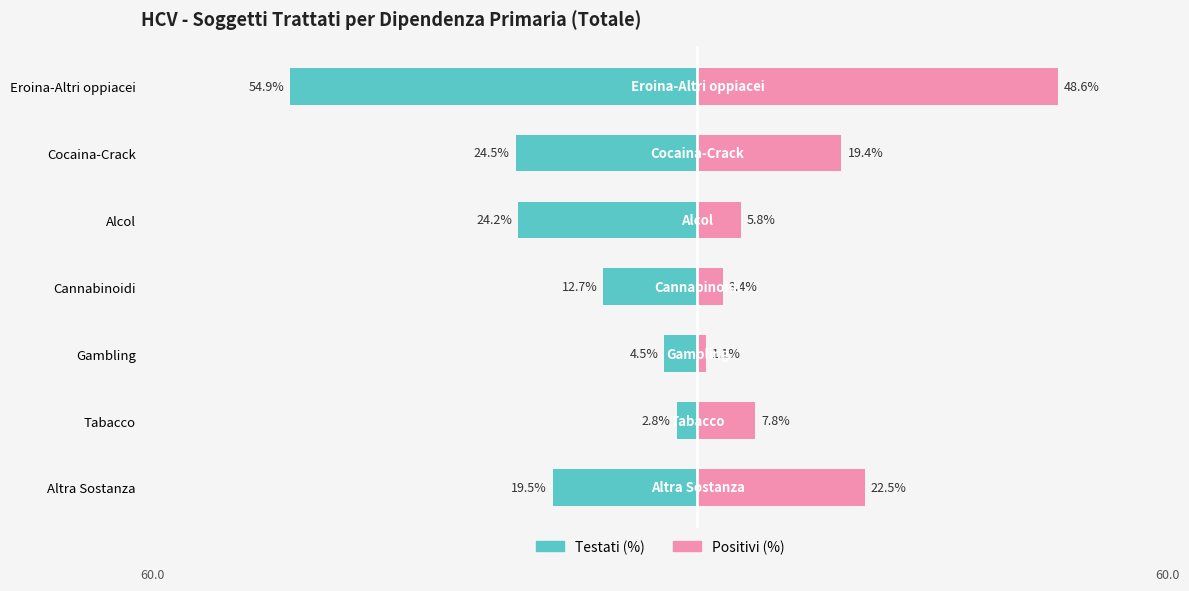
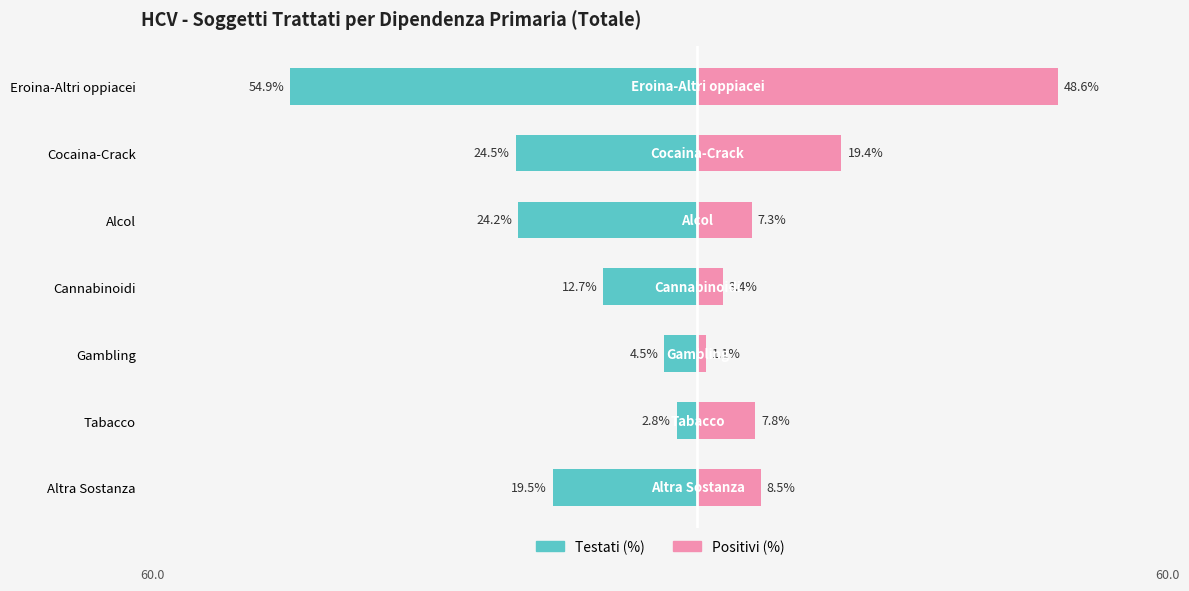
  {
    "Positivi (%)": {
      "Eroina-Altri oppiacei": "48.6%",
      "Cocaina-Crack": "19.4%",
-     "Alcol": "5.8%",
+     "Alcol": "7.3%",
      "Tabacco": "7.8%",
-     "Altra Sostanza": "22.5%"
+     "Altra Sostanza": "8.5%"
    }
  }
